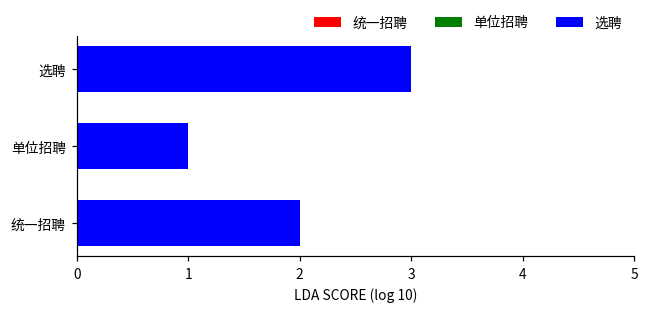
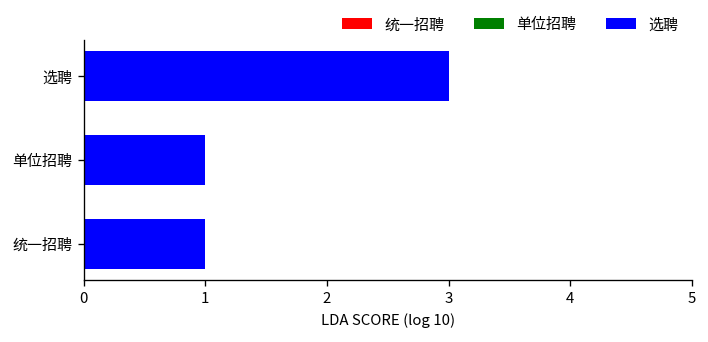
  {
    "选聘": 3,
    "单位招聘": 1,
-   "统一招聘": 2
+   "统一招聘": 1
  }
